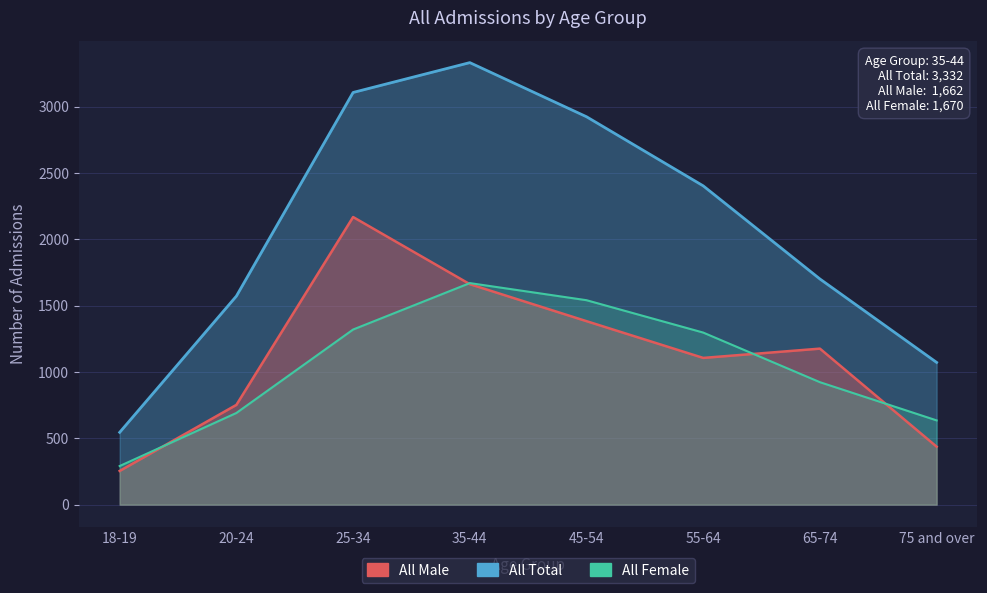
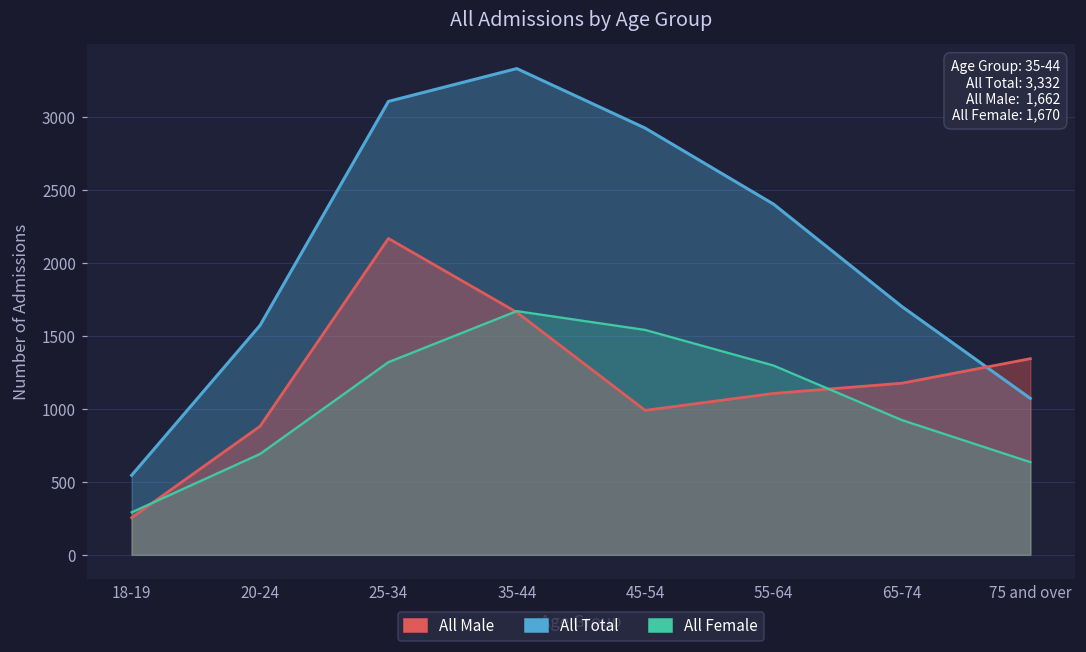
  {
    "All Male": {
      "18-19": 250,
-     "20-24": 750,
+     "20-24": 880,
      "25-34": 2170,
-     "45-54": 1380,
+     "45-54": 990,
      "55-64": 1110,
      "65-74": 1180,
-     "75 and over": 440
+     "75 and over": 1340
    }
  }
